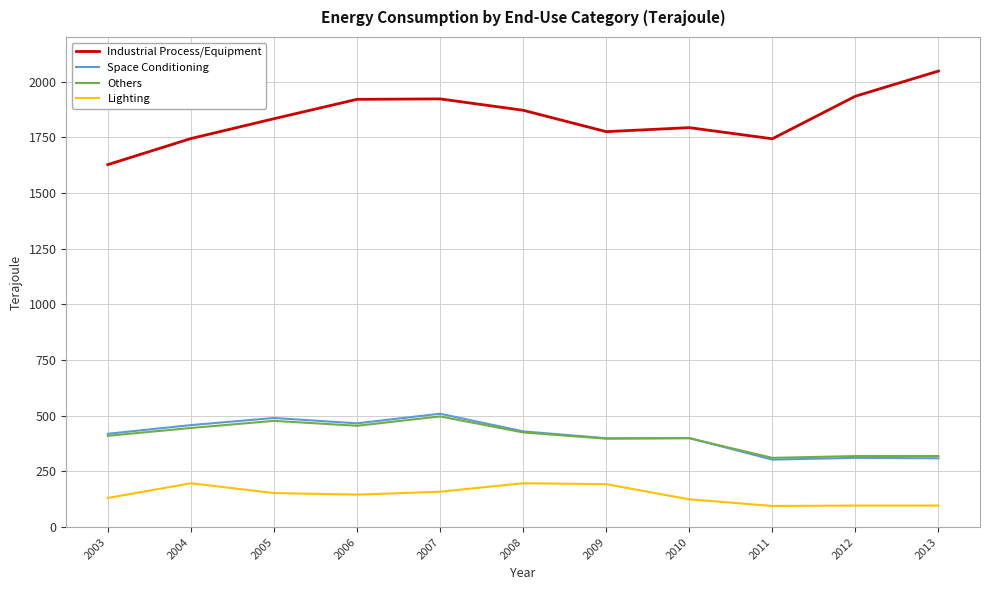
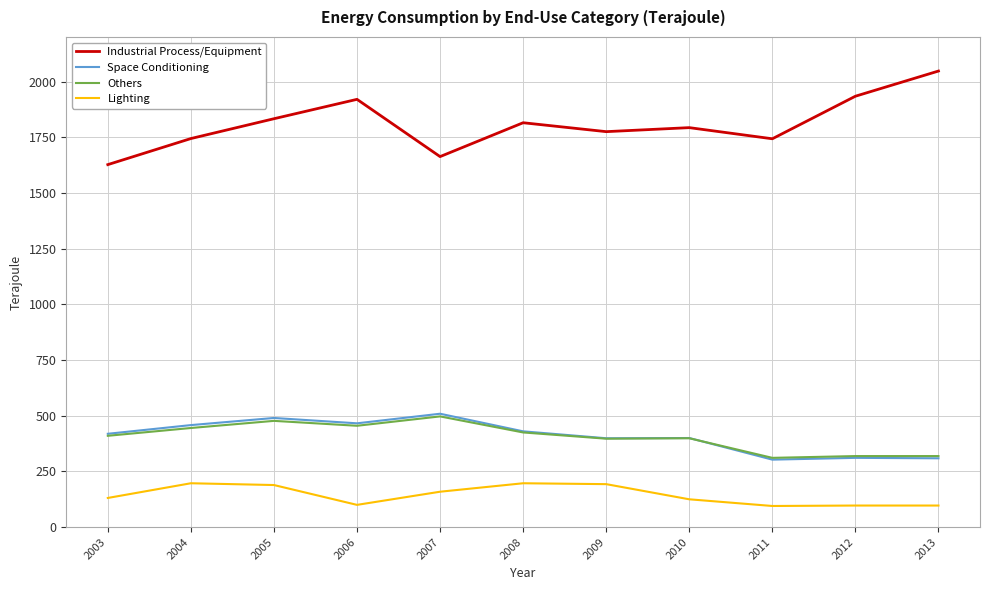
  {
    "Industrial Process/Equipment": {
      "2003": 1630,
      "2004": 1740,
      "2005": 1830,
      "2006": 1920,
-     "2007": 1920,
-     "2008": 1870,
+     "2007": 1660,
+     "2008": 1820,
      "2009": 1780,
      "2010": 1790,
      "2011": 1740,
      "2012": 1930,
      "2013": 2050
    },
    "Space Conditioning": {
      "2004": 460,
      "2005": 490,
      "2007": 510
    },
    "Others": {
      "2004": 450,
      "2005": 480,
      "2007": 500
    },
    "Lighting": {
      "2003": 130,
      "2004": 200,
-     "2005": 150,
-     "2006": 150,
+     "2005": 190,
+     "2006": 100,
      "2007": 160,
      "2008": 200,
      "2009": 190,
      "2010": 130,
      "2011": 100,
      "2012": 100,
      "2013": 100
    }
  }
